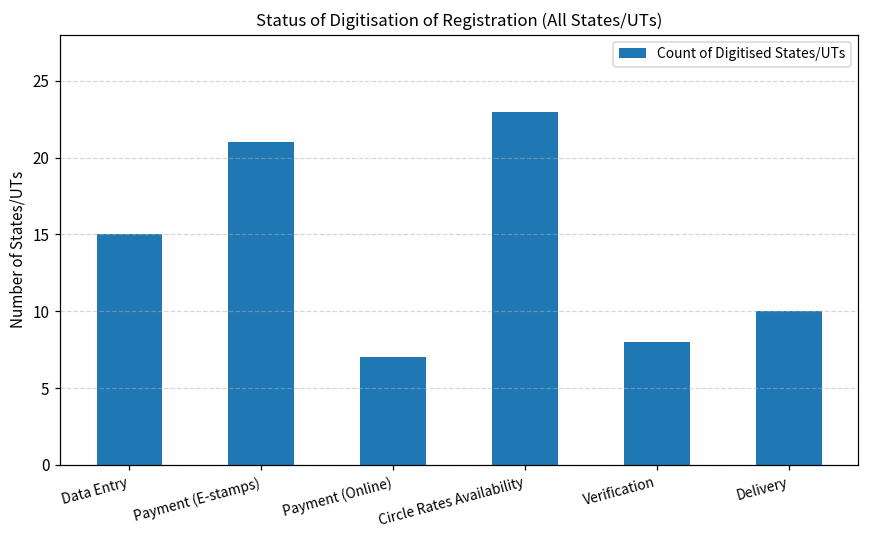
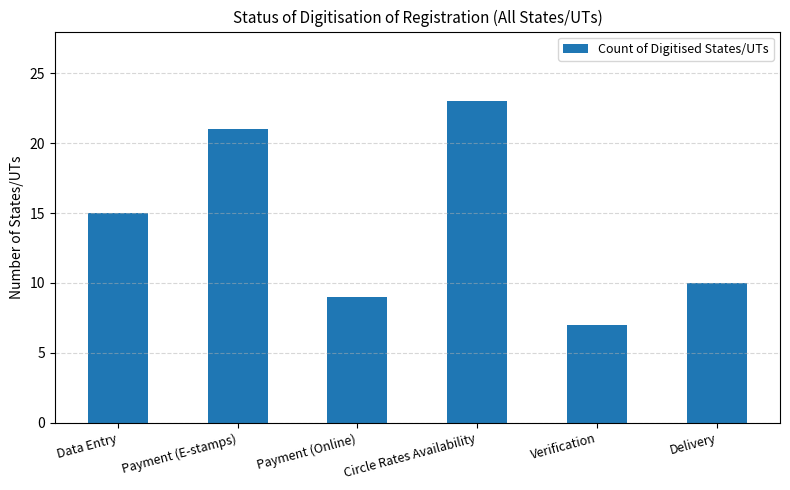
  {
    "Data Entry": 15,
    "Payment (E-stamps)": 21,
-   "Payment (Online)": 7,
+   "Payment (Online)": 9,
    "Circle Rates Availability": 23,
-   "Verification": 8,
+   "Verification": 7,
    "Delivery": 10
  }
